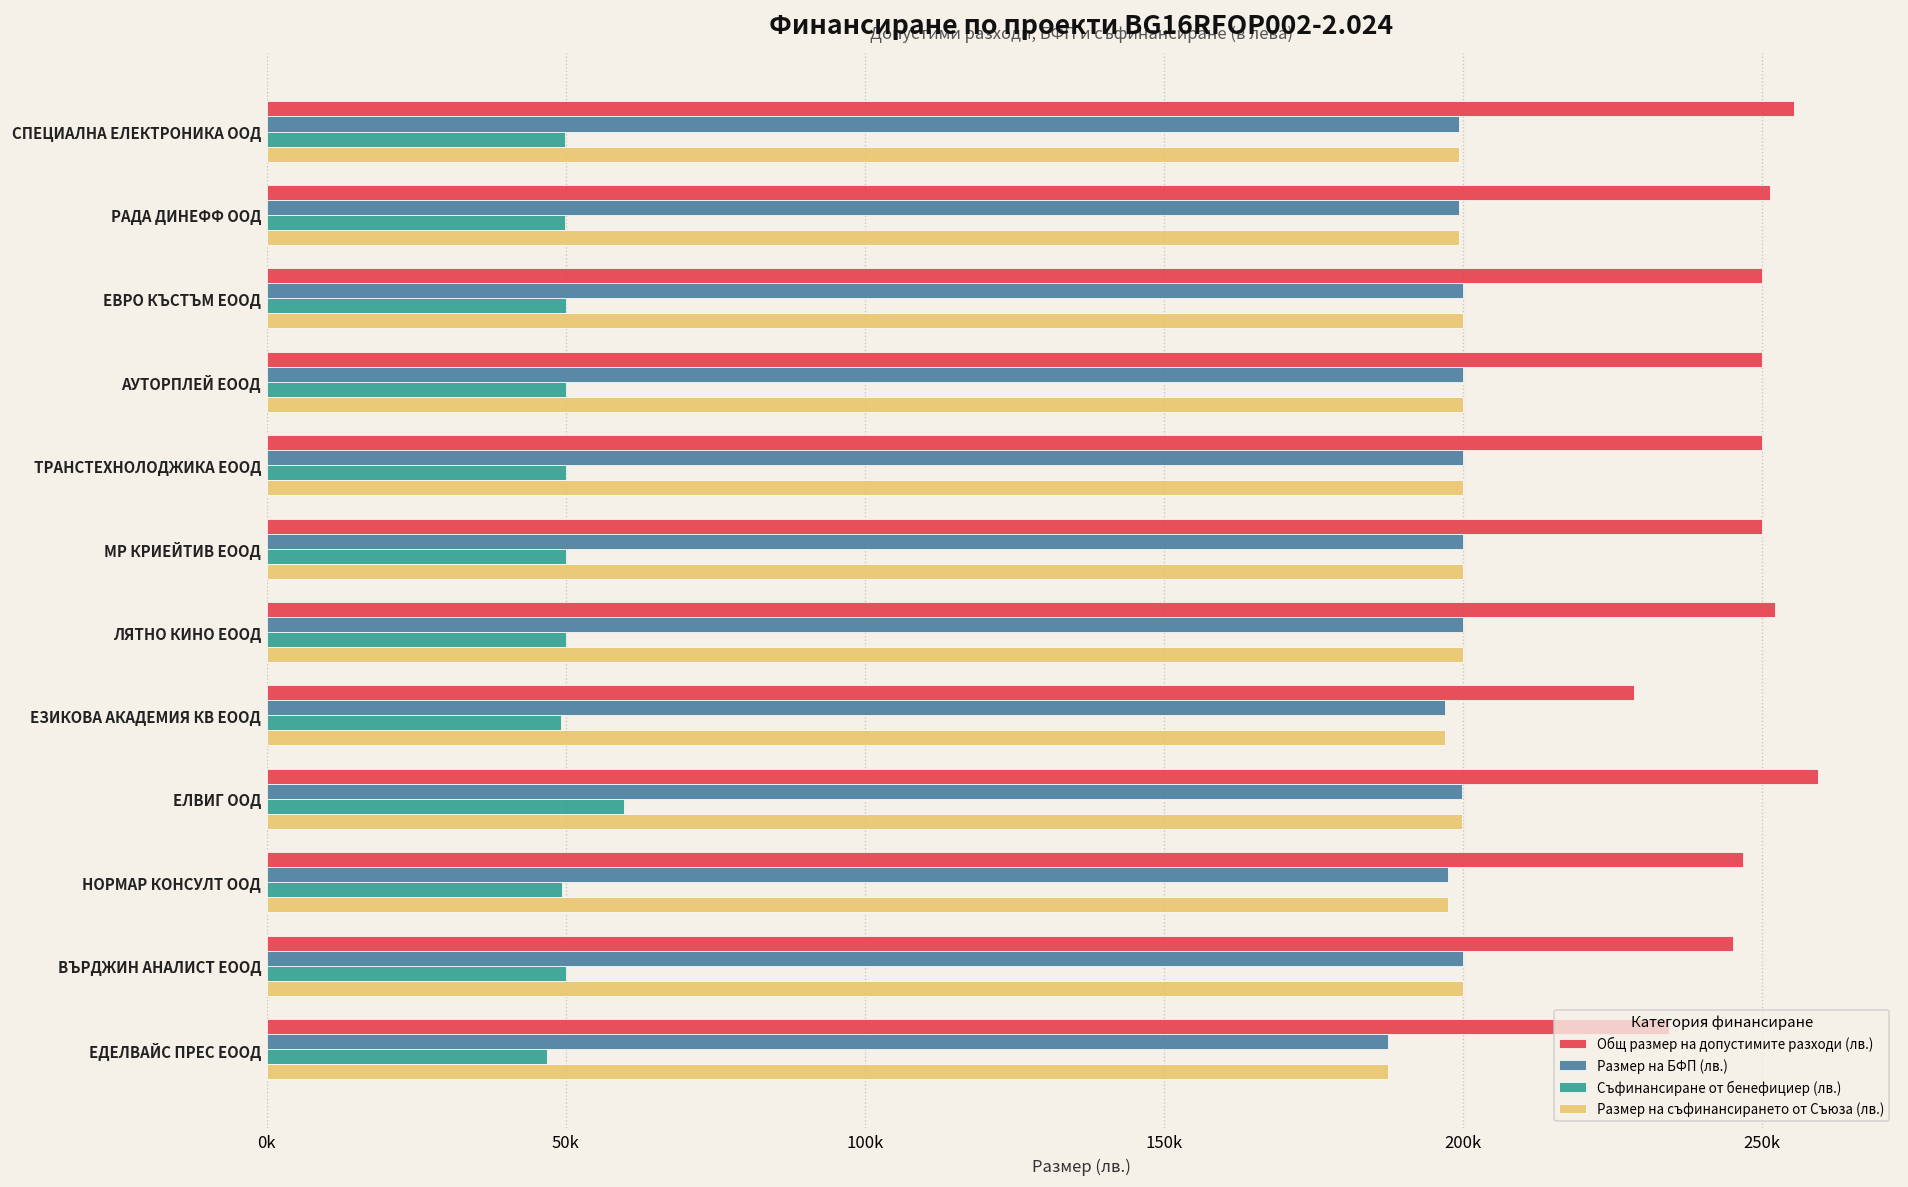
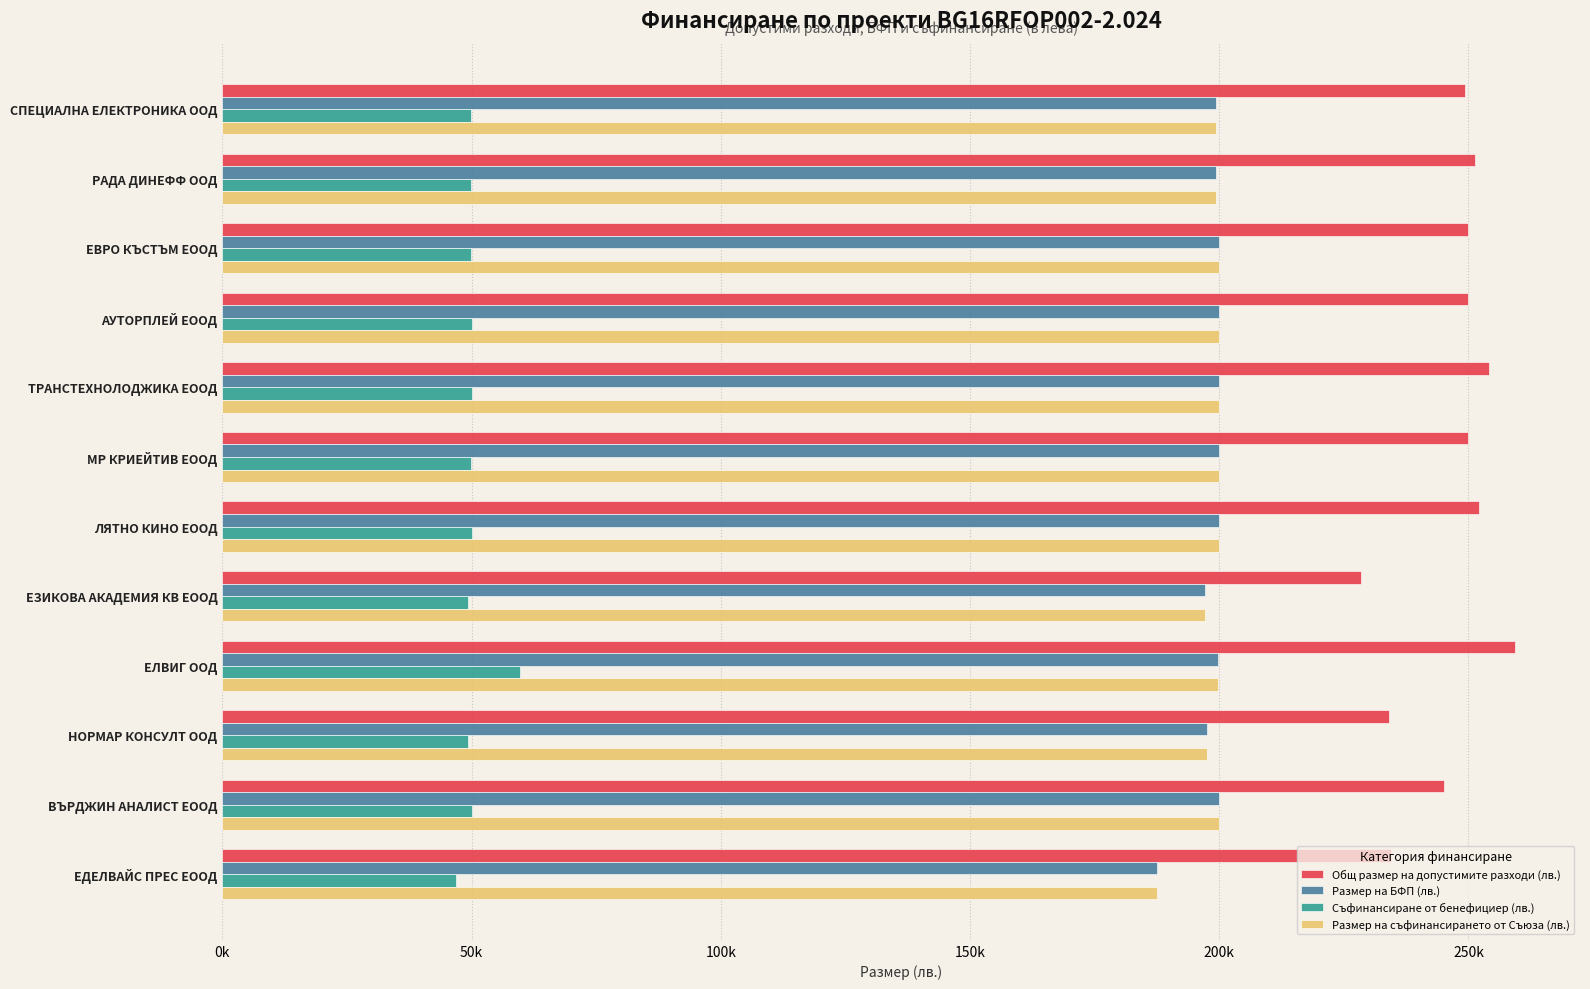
  {
    "Общ размер на допустимите разходи (лв.)": {
-     "СПЕЦИАЛНА ЕЛЕКТРОНИКА ООД": 255000,
+     "СПЕЦИАЛНА ЕЛЕКТРОНИКА ООД": 249000,
      "РАДА ДИНЕФФ ООД": 251000,
      "ЕВРО КЪСТЪМ ЕООД": 250000,
      "АУТОРПЛЕЙ ЕООД": 250000,
-     "ТРАНСТЕХНОЛОДЖИКА ЕООД": 250000,
+     "ТРАНСТЕХНОЛОДЖИКА ЕООД": 254000,
      "МР КРИЕЙТИВ ЕООД": 250000,
      "ЛЯТНО КИНО ЕООД": 252000,
      "ЕЗИКОВА АКАДЕМИЯ КВ ЕООД": 229000,
      "ЕЛВИГ ООД": 259000,
-     "НОРМАР КОНСУЛТ ООД": 247000,
+     "НОРМАР КОНСУЛТ ООД": 234000,
      "ВЪРДЖИН АНАЛИСТ ЕООД": 245000
    },
    "Размер на съфинансирането от Съюза (лв.)": {
      "СПЕЦИАЛНА ЕЛЕКТРОНИКА ООД": 199000,
      "РАДА ДИНЕФФ ООД": 199000,
      "ЕВРО КЪСТЪМ ЕООД": 200000,
      "АУТОРПЛЕЙ ЕООД": 200000,
      "ТРАНСТЕХНОЛОДЖИКА ЕООД": 200000,
      "МР КРИЕЙТИВ ЕООД": 200000,
      "ЛЯТНО КИНО ЕООД": 200000,
      "ЕЗИКОВА АКАДЕМИЯ КВ ЕООД": 197000,
      "ЕЛВИГ ООД": 200000,
      "НОРМАР КОНСУЛТ ООД": 197000,
      "ВЪРДЖИН АНАЛИСТ ЕООД": 200000,
      "ЕДЕЛВАЙС ПРЕС ЕООД": 188000
    }
  }
